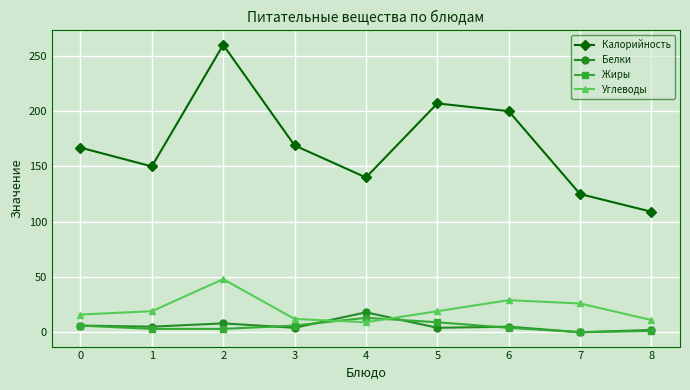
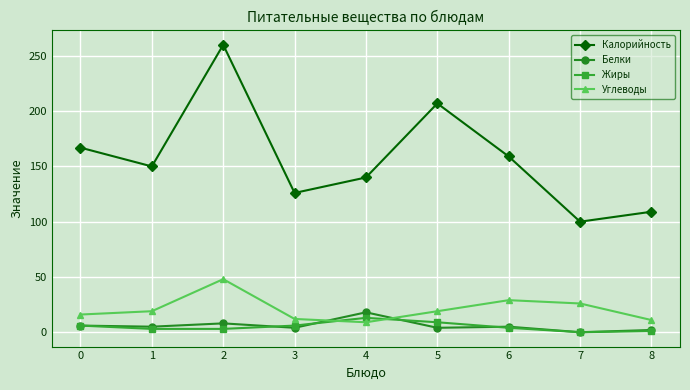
  {
    "Калорийность": {
      "0": 167,
      "1": 150,
      "2": 260,
-     "3": 169,
+     "3": 126,
      "4": 140,
      "5": 207,
-     "6": 200,
-     "7": 125,
+     "6": 159,
+     "7": 100,
      "8": 109
    }
  }
